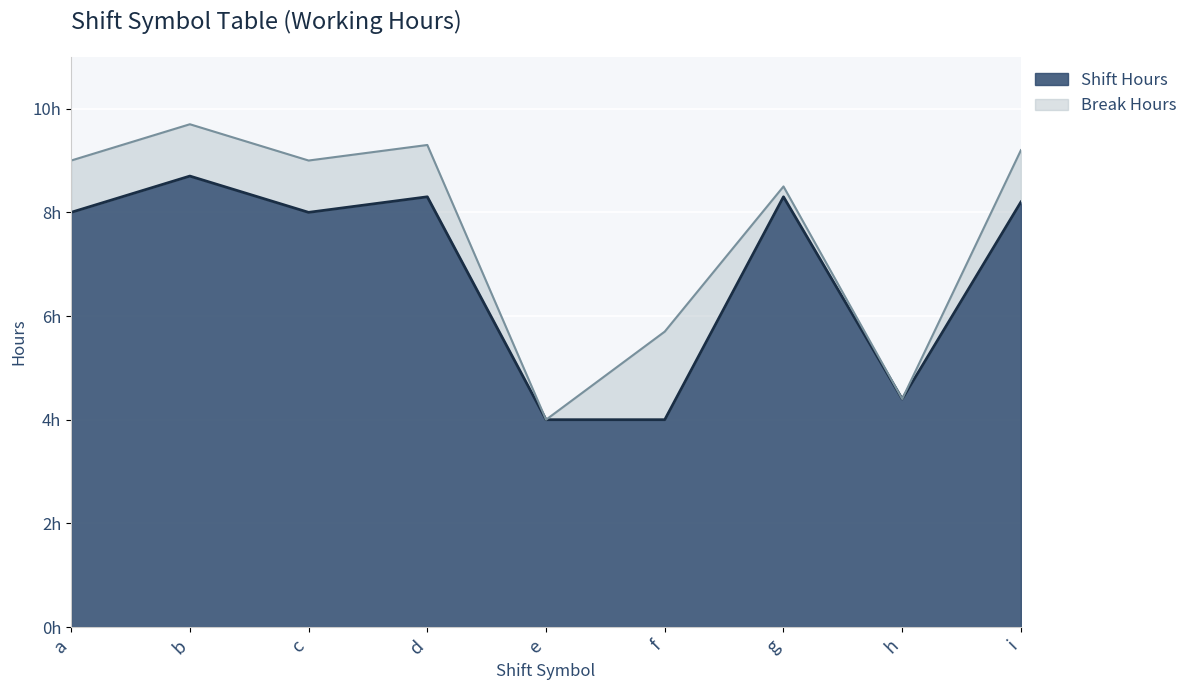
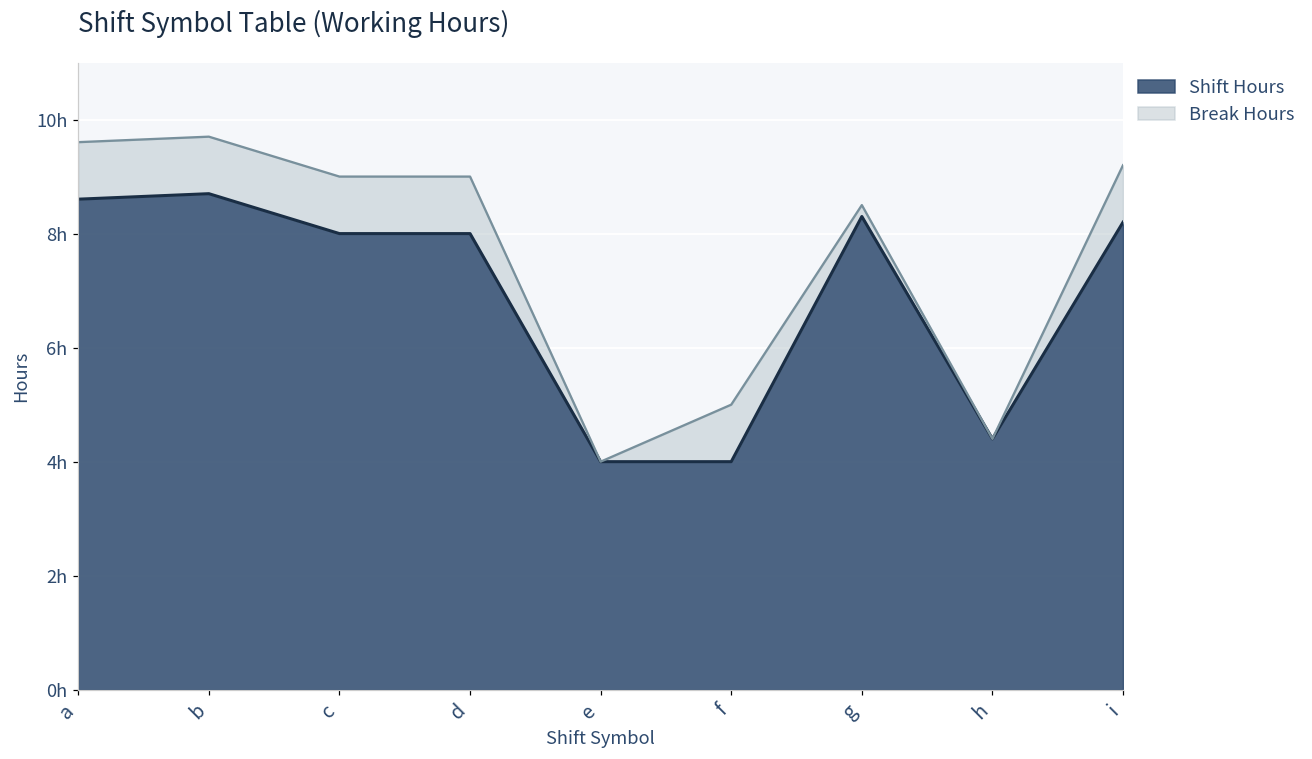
  {
    "Shift Hours": {
-     "a": "8.0h",
+     "a": "8.6h",
      "b": "8.7h",
      "c": "8.0h",
-     "d": "8.3h",
+     "d": "8.0h",
      "f": "4.0h",
      "g": "8.3h",
      "i": "8.2h"
    },
    "Break Hours": {
      "a": "1.0h",
      "b": "1.0h",
      "c": "1.0h",
      "d": "1.0h",
-     "f": "1.7h",
+     "f": "1.0h",
      "g": "0.2h",
      "i": "1.0h"
    }
  }
